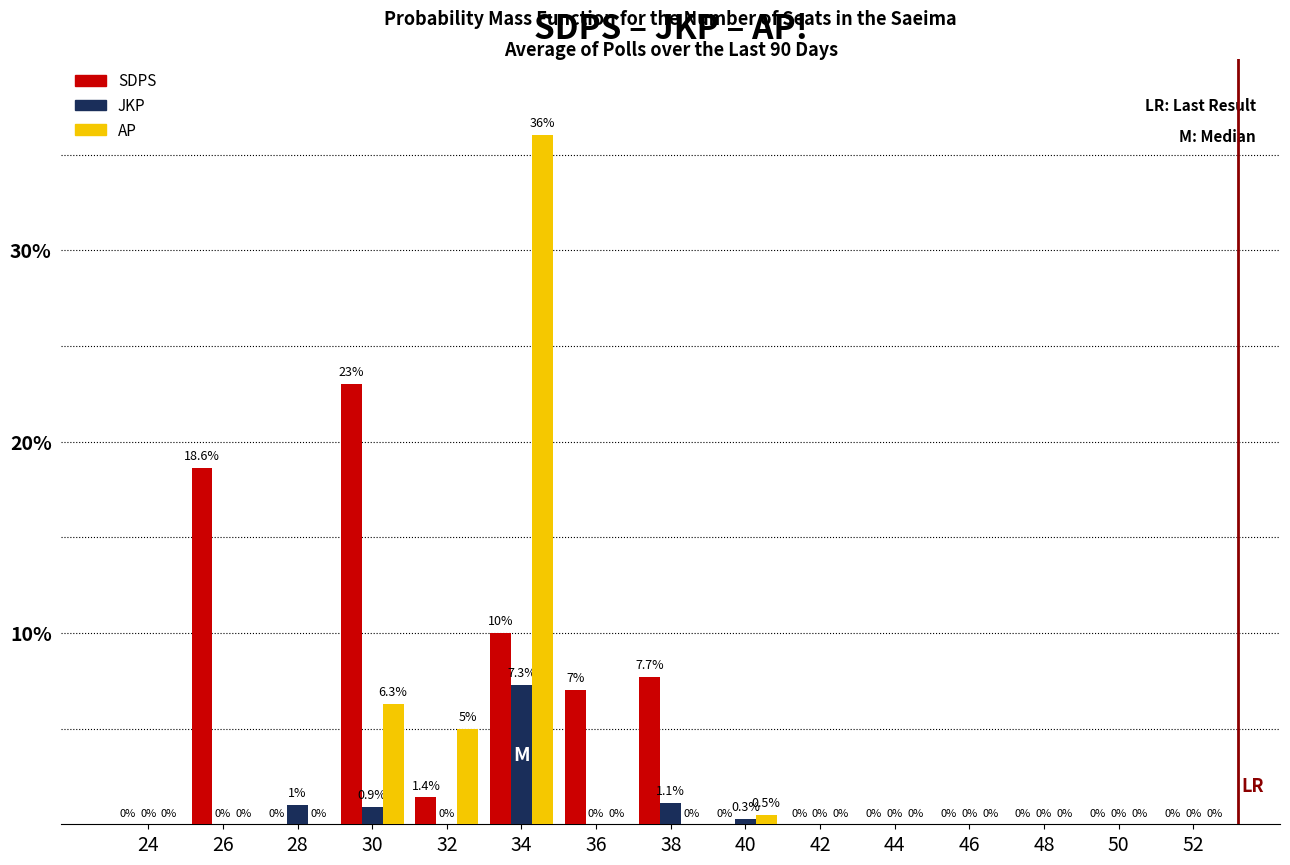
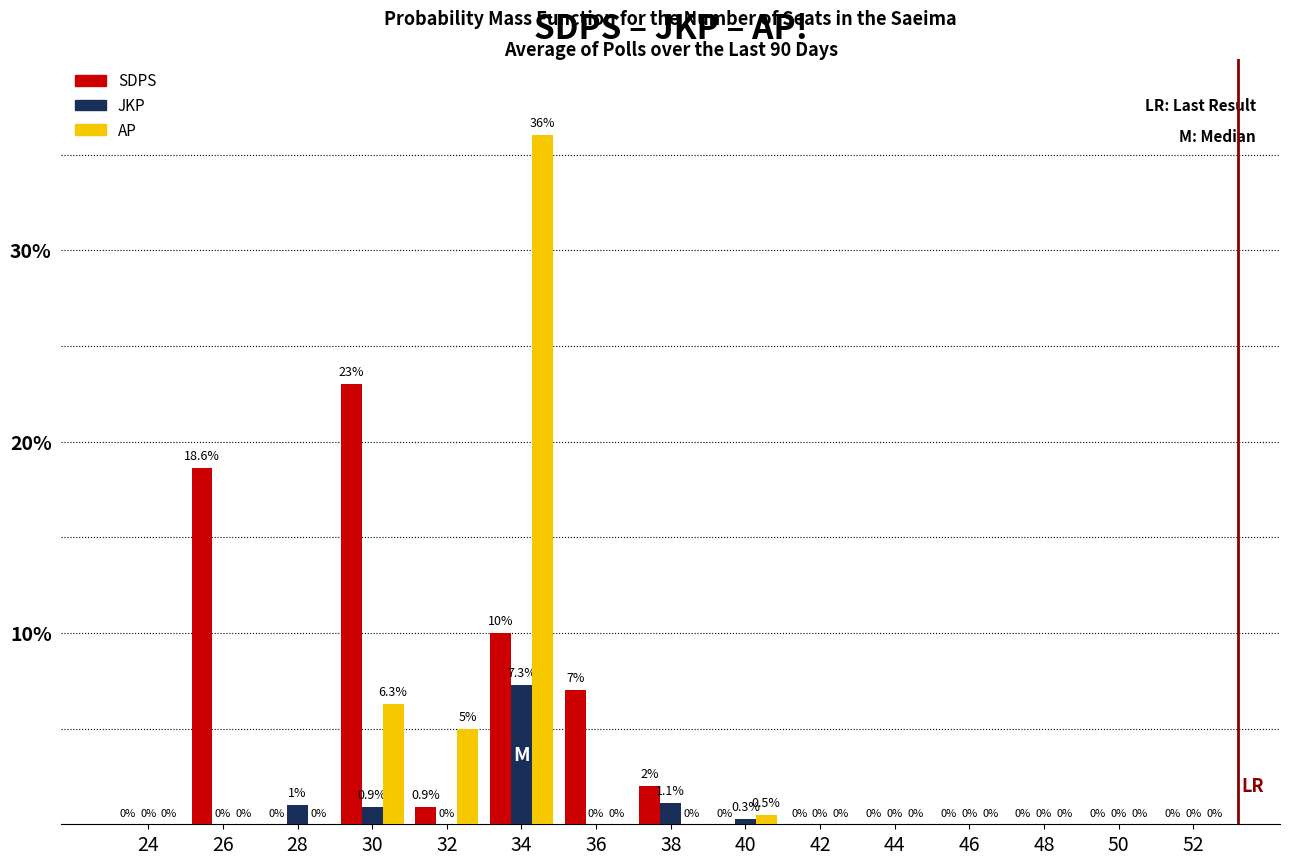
  {
    "SDPS": {
      "24": "0%",
      "26": "18.6%",
      "28": "0%",
      "30": "23%",
-     "32": "1.4%",
+     "32": "0.9%",
      "34": "10%",
      "36": "7%",
-     "38": "7.7%",
+     "38": "2%",
      "40": "0%",
      "42": "0%",
      "44": "0%",
      "46": "0%",
      "48": "0%",
      "50": "0%",
      "52": "0%"
    },
    "JKP": {
      "24": "0%",
      "26": "0%",
      "28": "1%",
      "30": "0.9%",
      "32": "0%",
      "34": "7.3%",
      "36": "0%",
      "38": "1.1%",
      "42": "0%",
      "44": "0%",
      "46": "0%",
      "48": "0%",
      "50": "0%",
      "52": "0%"
    },
    "AP": {
      "24": "0%",
      "26": "0%",
      "28": "0%",
      "30": "6.3%",
      "32": "5%",
      "34": "36%",
      "36": "0%",
      "38": "0%",
      "42": "0%",
      "44": "0%",
      "46": "0%",
      "48": "0%",
      "50": "0%",
      "52": "0%"
    }
  }
